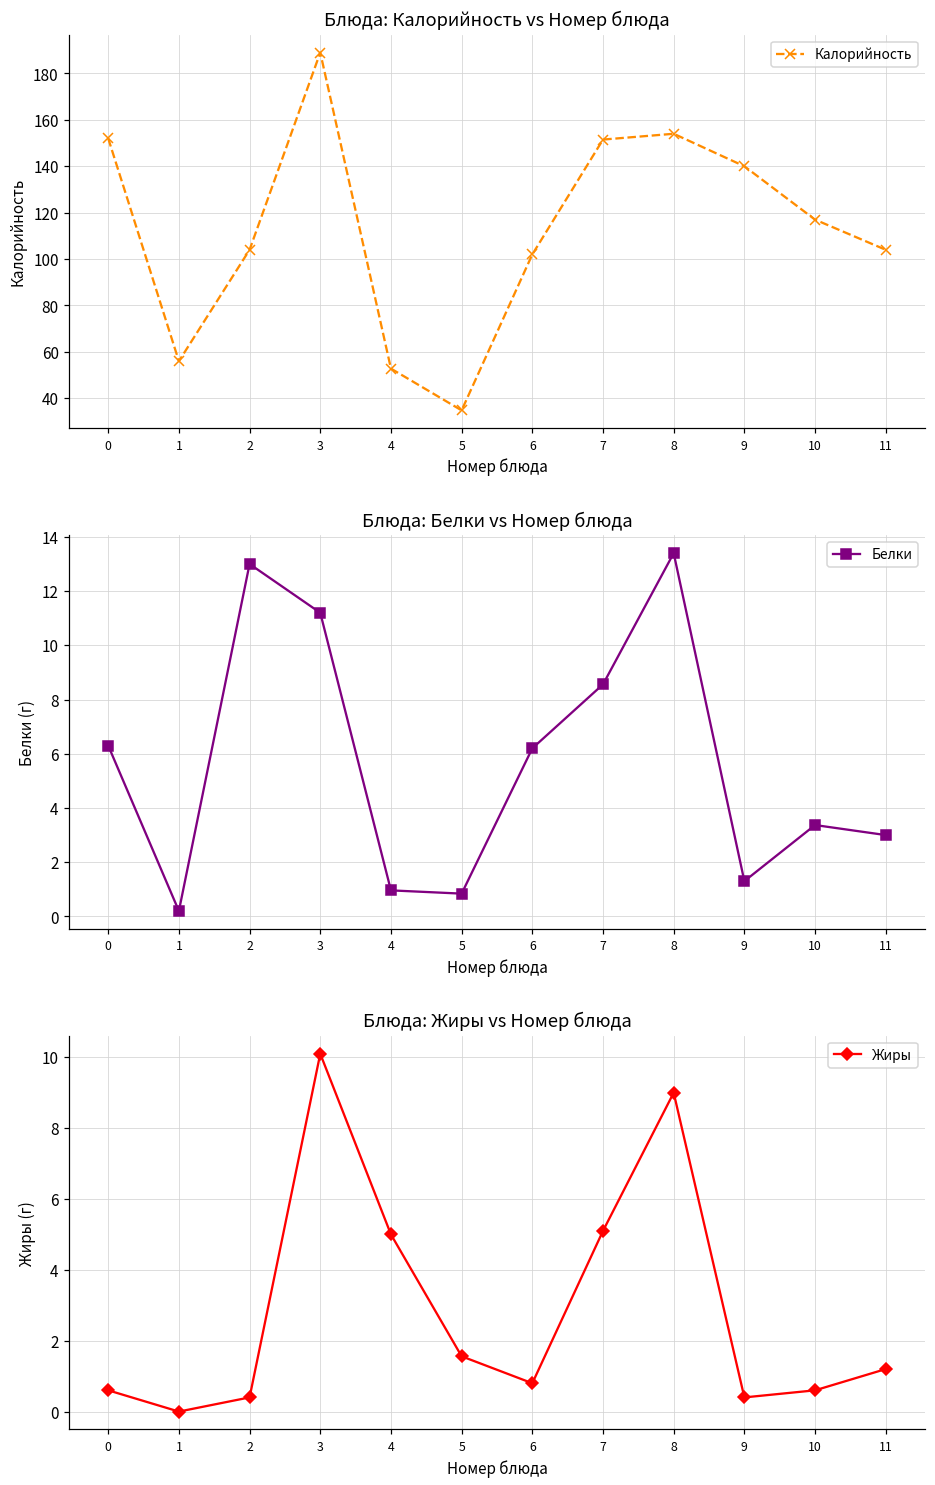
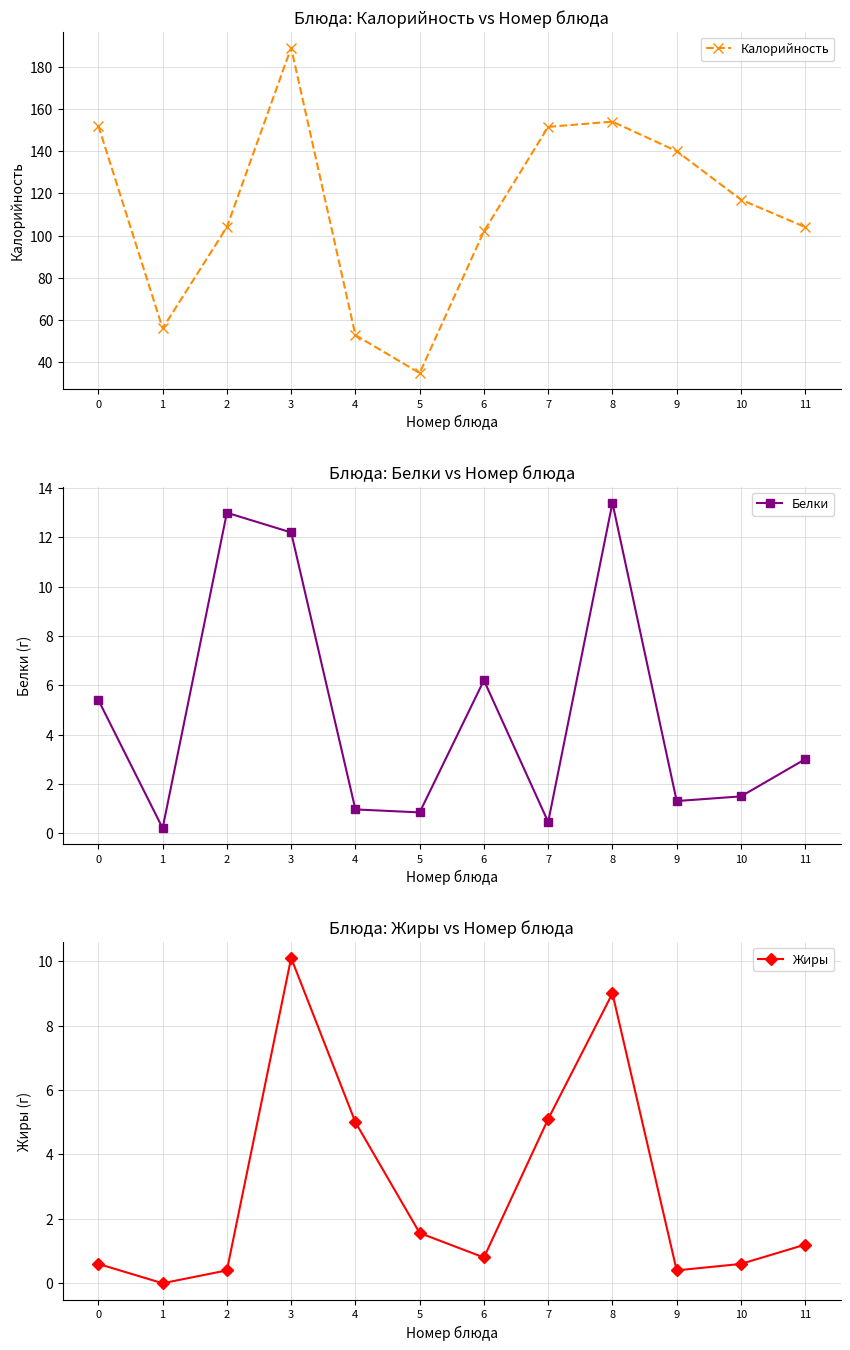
  {
    "Блюда: Калорийность vs Номер блюда": {
      "0": 152,
      "1": 56,
      "2": 104,
      "3": 189,
      "4": 53,
      "5": 35,
      "6": 102,
      "7": 152,
      "8": 154,
      "9": 140,
      "10": 117,
      "11": 104
    },
    "Блюда: Белки vs Номер блюда": {
-     "0": 6.3,
+     "0": 5.4,
      "1": 0.2,
      "2": 13.0,
-     "3": 11.2,
+     "3": 12.2,
      "4": 1.0,
      "5": 0.8,
      "6": 6.2,
-     "7": 8.6,
+     "7": 0.5,
      "8": 13.4,
      "9": 1.3,
-     "10": 3.4,
+     "10": 1.5,
      "11": 3.0
    },
    "Блюда: Жиры vs Номер блюда": {
      "0": 0.6,
      "1": 0.0,
      "2": 0.4,
      "3": 10.1,
      "4": 5.0,
      "5": 1.6,
      "6": 0.8,
      "7": 5.1,
      "8": 9.0,
      "9": 0.4,
      "10": 0.6,
      "11": 1.2
    }
  }
